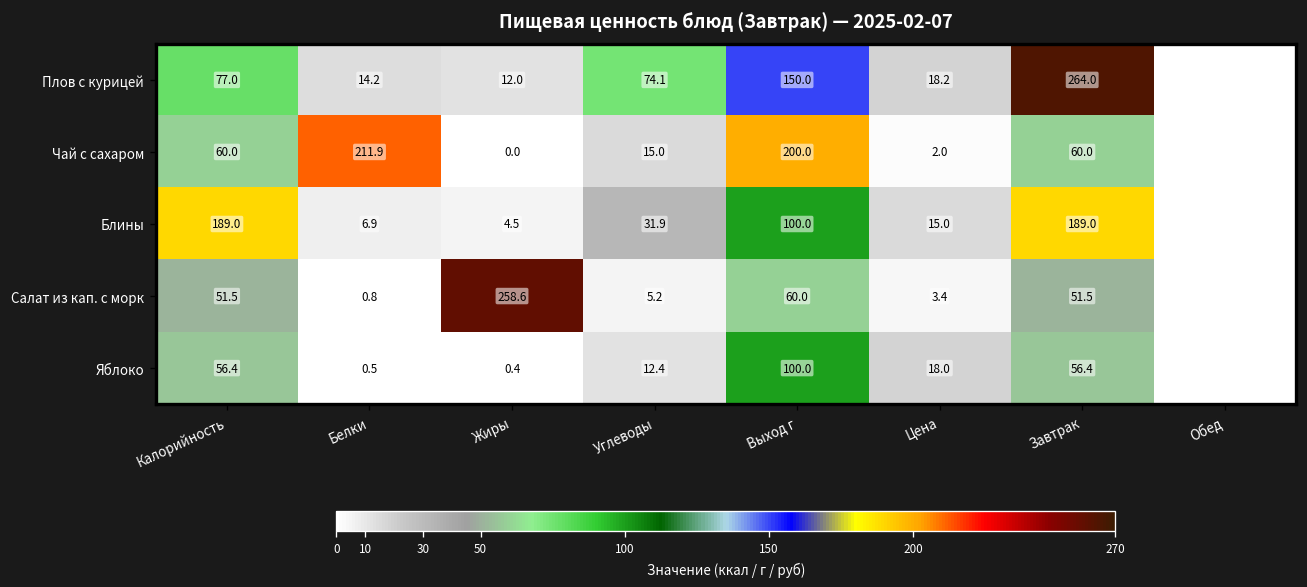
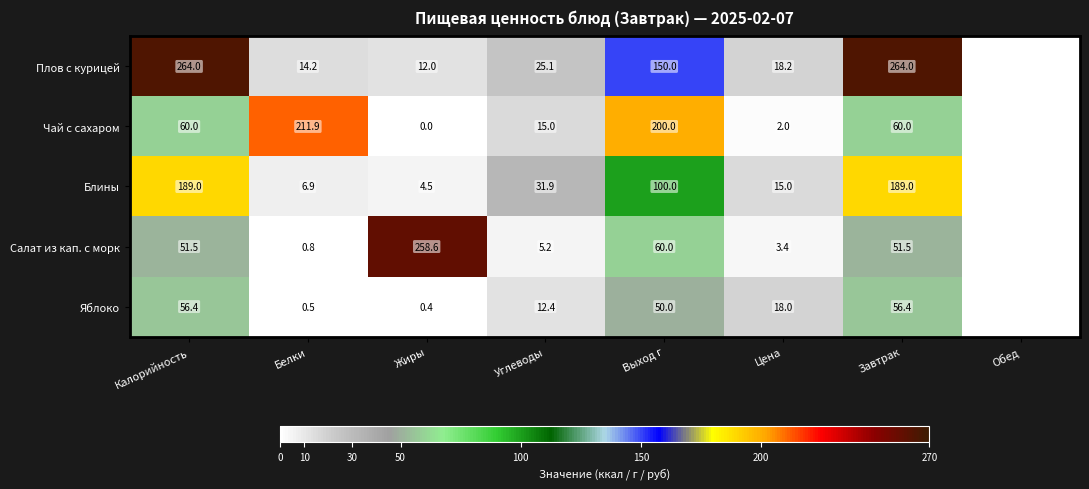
  {
    "Плов с курицей": {
-     "Калорийность": 77.0,
-     "Углеводы": 74.1
+     "Калорийность": 264.0,
+     "Углеводы": 25.1
    },
    "Яблоко": {
-     "Выход г": 100.0
+     "Выход г": 50.0
    }
  }
